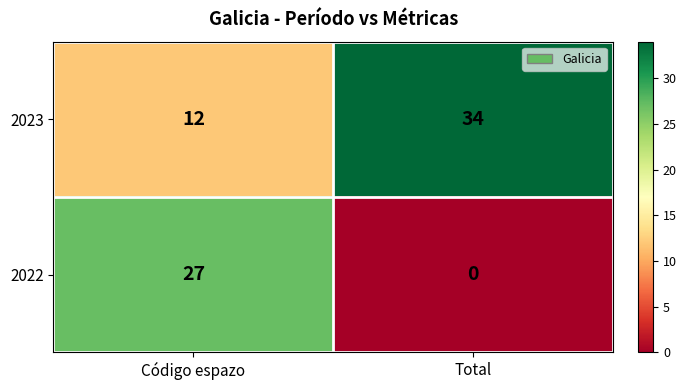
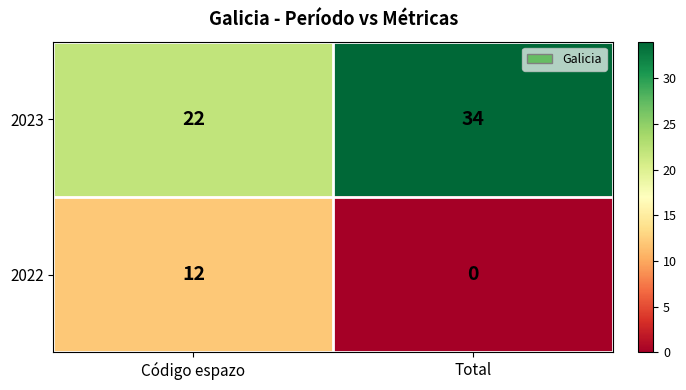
  {
    "2023": {
-     "Código espazo": 12,
+     "Código espazo": 22,
      "Total": 34
    },
    "2022": {
-     "Código espazo": 27,
+     "Código espazo": 12,
      "Total": 0
    }
  }
